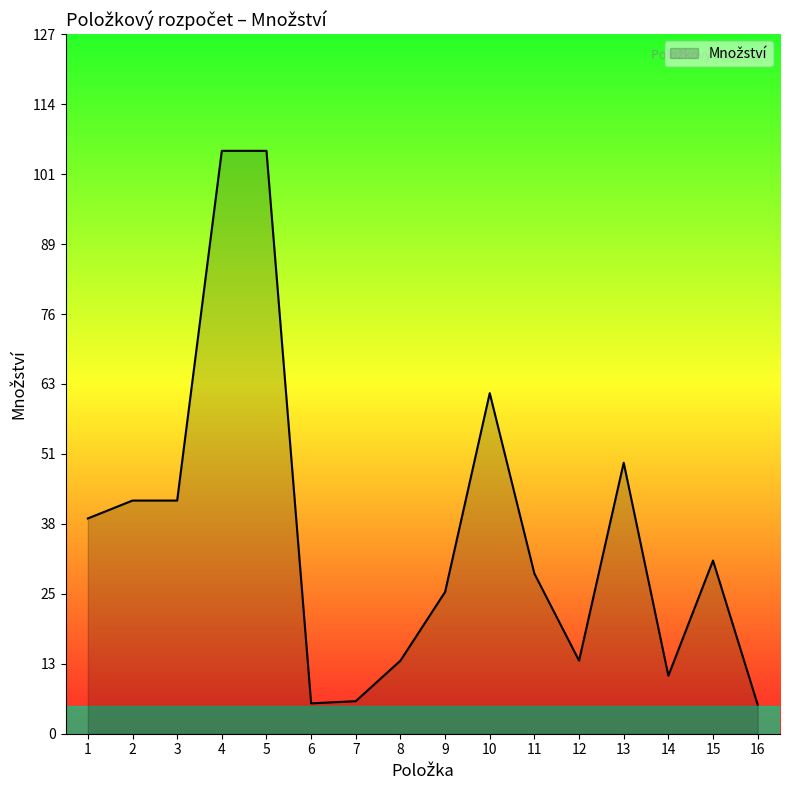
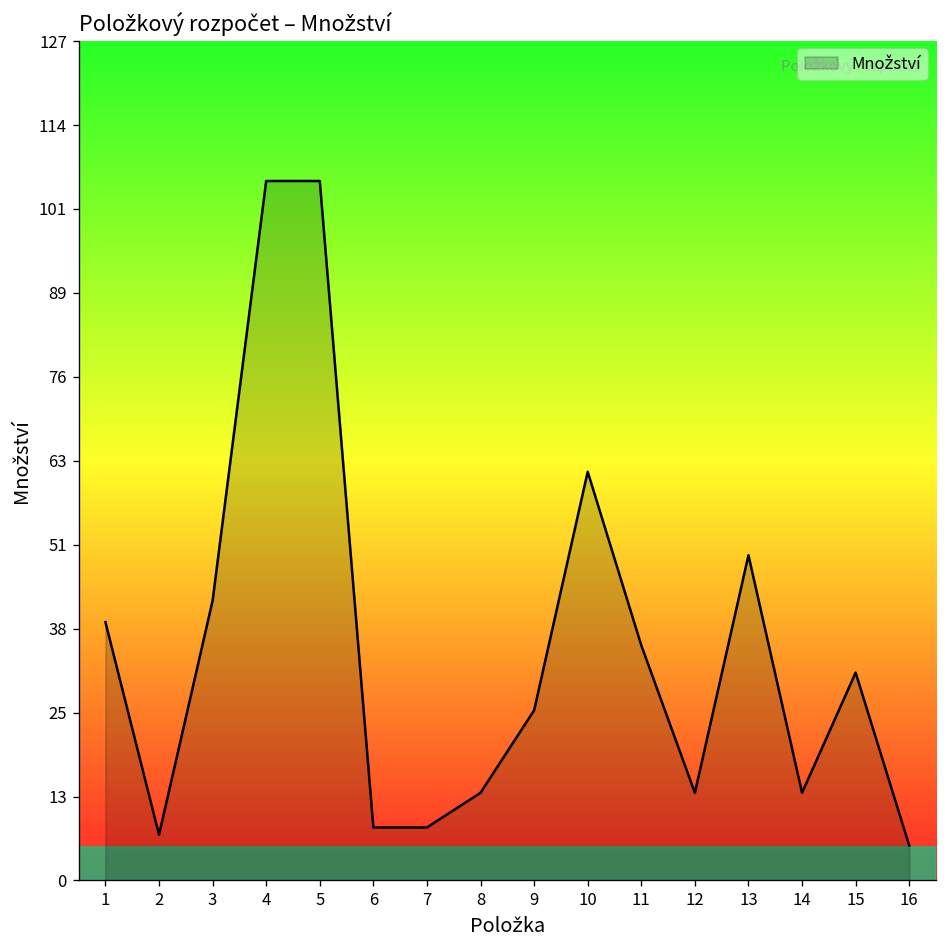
  {
    "1": 39,
-   "2": 42,
+   "2": 7,
    "3": 42,
    "4": 106,
    "5": 106,
-   "6": 6,
-   "7": 6,
+   "6": 8,
+   "7": 8,
    "8": 13,
    "9": 26,
    "10": 62,
-   "11": 29,
+   "11": 36,
    "12": 13,
    "13": 49,
-   "14": 11,
+   "14": 13,
    "15": 31,
    "16": 5
  }
